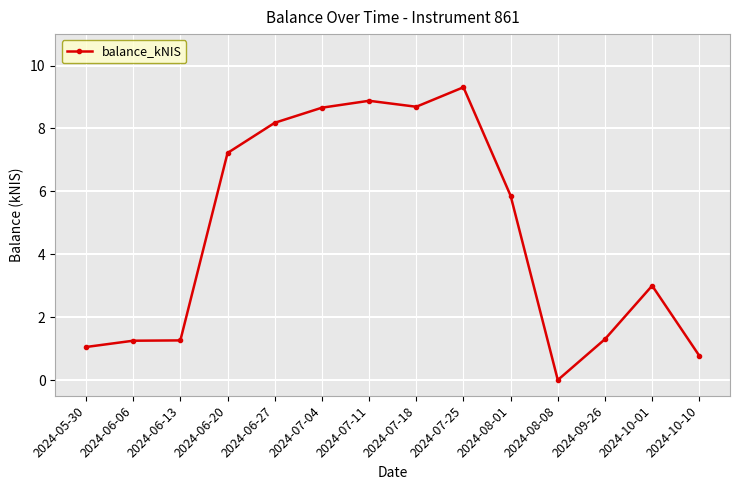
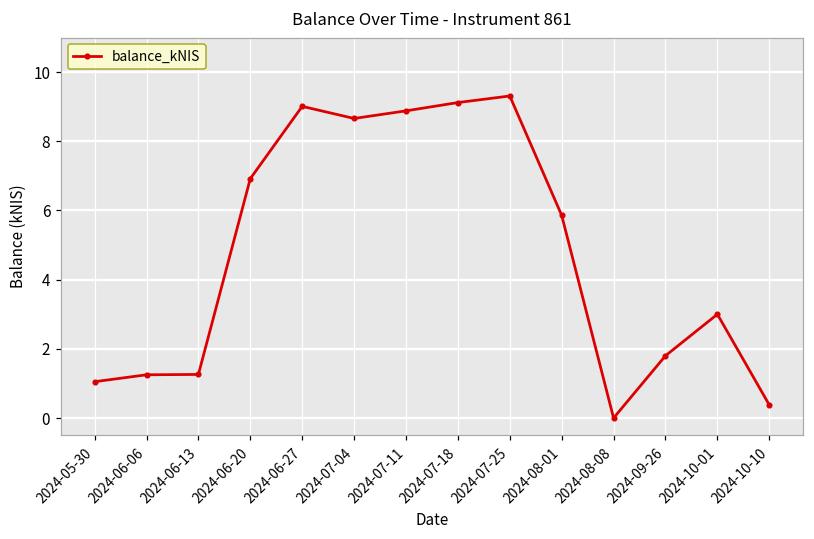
  {
    "2024-05-30": 1.1,
    "2024-06-06": 1.3,
    "2024-06-13": 1.3,
-   "2024-06-20": 7.2,
-   "2024-06-27": 8.2,
+   "2024-06-20": 6.9,
+   "2024-06-27": 9.0,
    "2024-07-04": 8.7,
    "2024-07-11": 8.9,
-   "2024-07-18": 8.7,
+   "2024-07-18": 9.1,
    "2024-07-25": 9.3,
    "2024-08-01": 5.9,
    "2024-08-08": 0.0,
-   "2024-09-26": 1.3,
+   "2024-09-26": 1.8,
    "2024-10-01": 3.0,
-   "2024-10-10": 0.8
+   "2024-10-10": 0.4
  }
